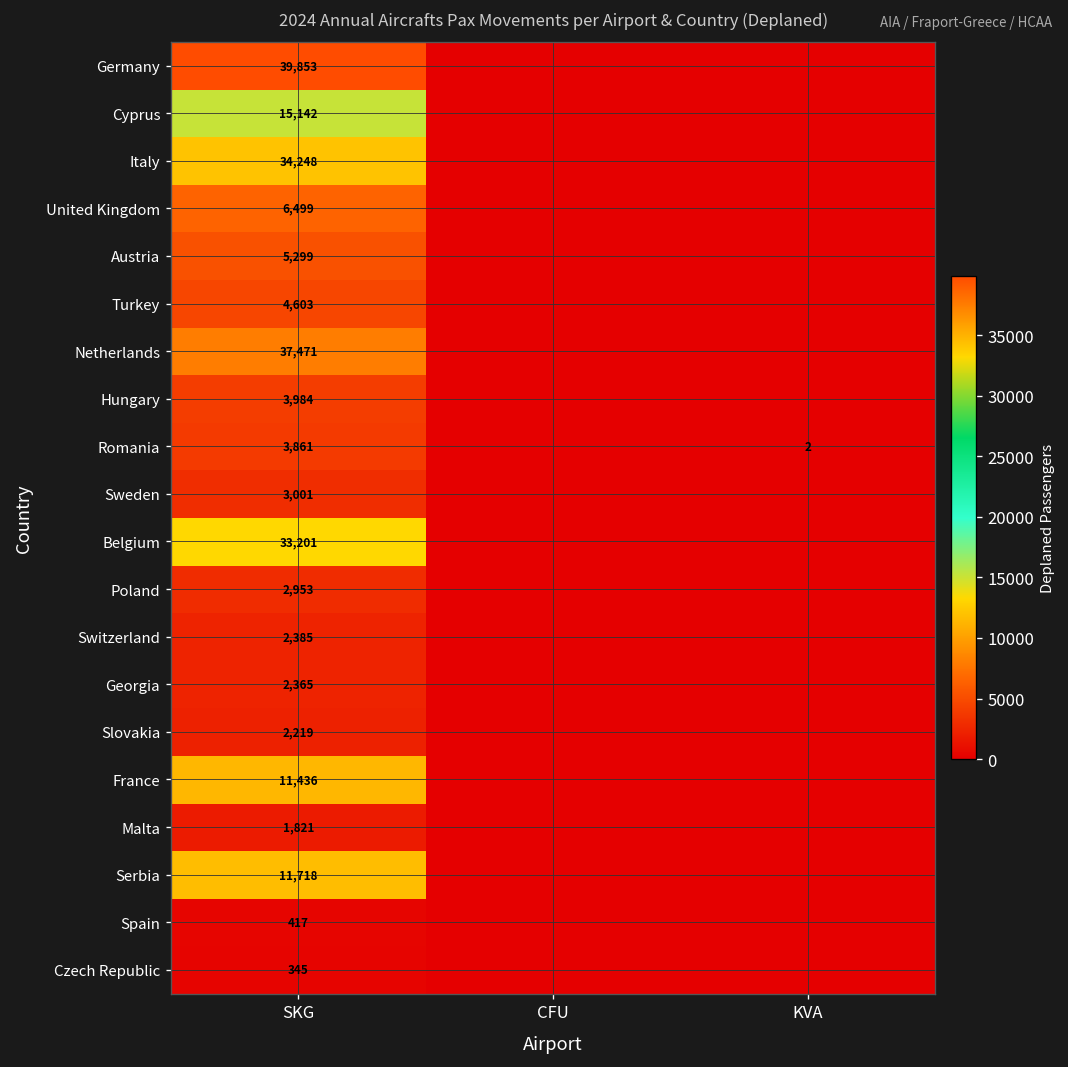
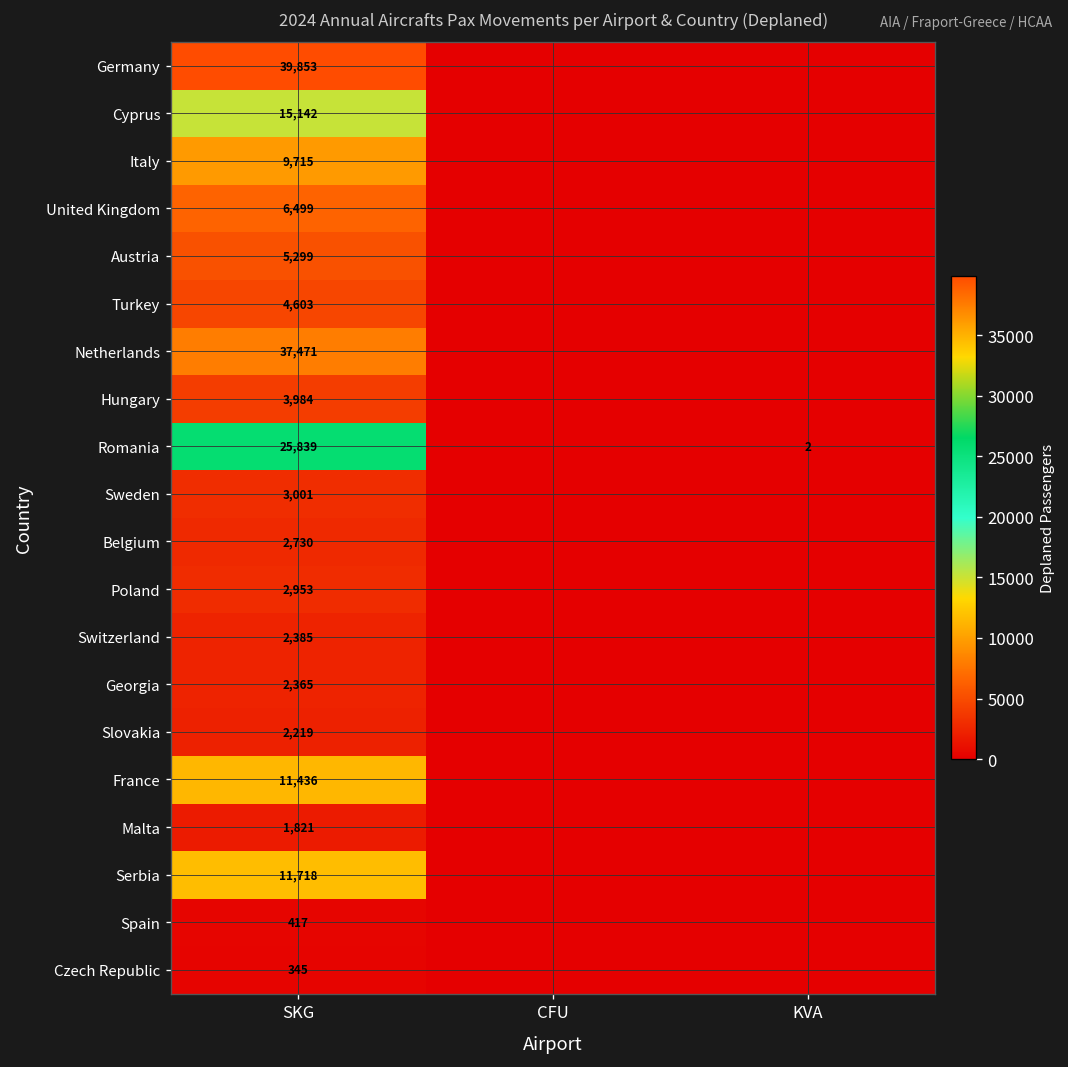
  {
    "Germany": {
      "SKG": "39,853"
    },
    "Cyprus": {
      "SKG": "15,142"
    },
    "Italy": {
-     "SKG": "34,248"
+     "SKG": "9,715"
    },
    "United Kingdom": {
      "SKG": "6,499"
    },
    "Austria": {
      "SKG": "5,299"
    },
    "Turkey": {
      "SKG": "4,603"
    },
    "Netherlands": {
      "SKG": "37,471"
    },
    "Hungary": {
      "SKG": "3,984"
    },
    "Romania": {
-     "SKG": "3,861",
+     "SKG": "25,839",
      "KVA": "2"
    },
    "Sweden": {
      "SKG": "3,001"
    },
    "Belgium": {
-     "SKG": "33,201"
+     "SKG": "2,730"
    },
    "Poland": {
      "SKG": "2,953"
    },
    "Switzerland": {
      "SKG": "2,385"
    },
    "Georgia": {
      "SKG": "2,365"
    },
    "Slovakia": {
      "SKG": "2,219"
    },
    "France": {
      "SKG": "11,436"
    },
    "Malta": {
      "SKG": "1,821"
    },
    "Serbia": {
      "SKG": "11,718"
    },
    "Spain": {
      "SKG": "417"
    },
    "Czech Republic": {
      "SKG": "345"
    }
  }
